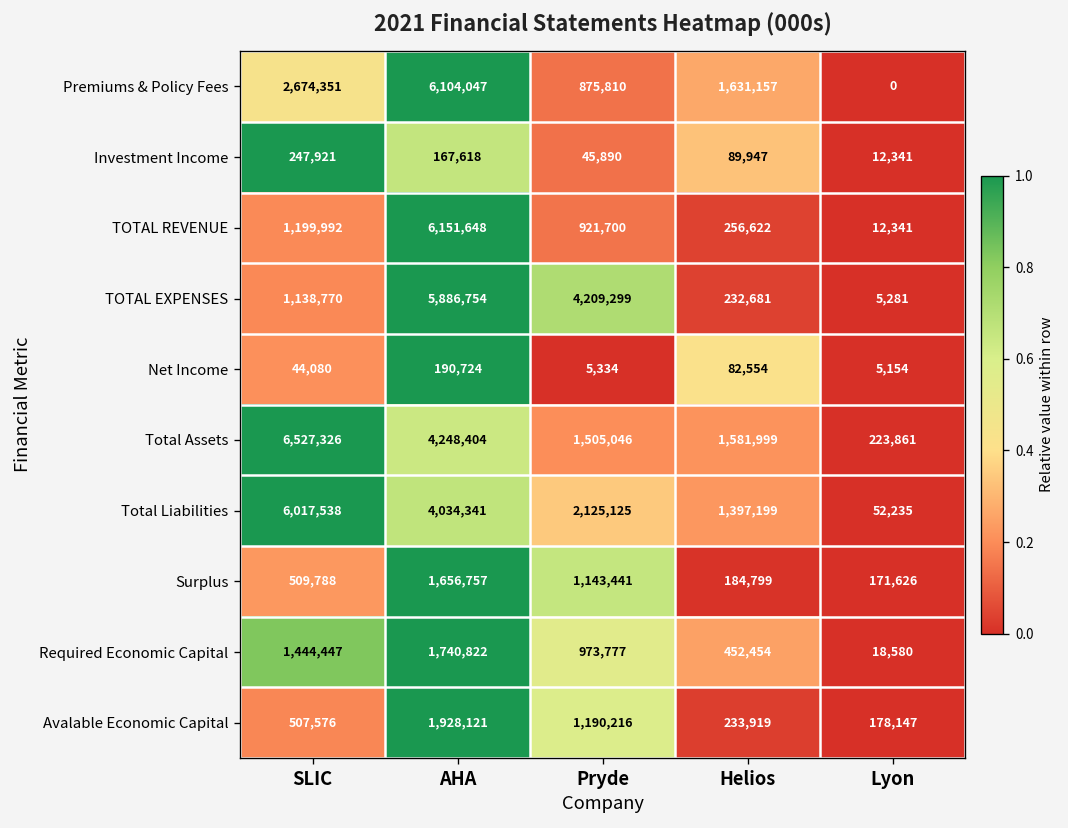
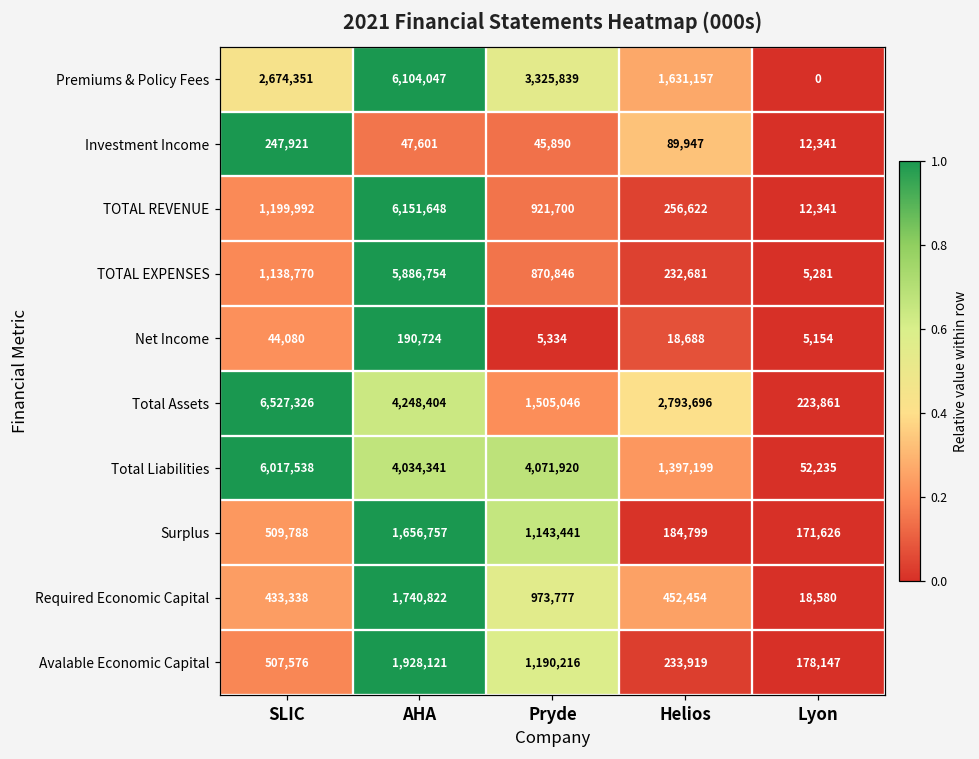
  {
    "Premiums & Policy Fees": {
      "SLIC": "2,674,351",
      "AHA": "6,104,047",
-     "Pryde": "875,810",
+     "Pryde": "3,325,839",
      "Helios": "1,631,157",
      "Lyon": "0"
    },
    "Investment Income": {
      "SLIC": "247,921",
-     "AHA": "167,618",
+     "AHA": "47,601",
      "Pryde": "45,890",
      "Helios": "89,947",
      "Lyon": "12,341"
    },
    "TOTAL REVENUE": {
      "SLIC": "1,199,992",
      "AHA": "6,151,648",
      "Pryde": "921,700",
      "Helios": "256,622",
      "Lyon": "12,341"
    },
    "TOTAL EXPENSES": {
      "SLIC": "1,138,770",
      "AHA": "5,886,754",
-     "Pryde": "4,209,299",
+     "Pryde": "870,846",
      "Helios": "232,681",
      "Lyon": "5,281"
    },
    "Net Income": {
      "SLIC": "44,080",
      "AHA": "190,724",
      "Pryde": "5,334",
-     "Helios": "82,554",
+     "Helios": "18,688",
      "Lyon": "5,154"
    },
    "Total Assets": {
      "SLIC": "6,527,326",
      "AHA": "4,248,404",
      "Pryde": "1,505,046",
-     "Helios": "1,581,999",
+     "Helios": "2,793,696",
      "Lyon": "223,861"
    },
    "Total Liabilities": {
      "SLIC": "6,017,538",
      "AHA": "4,034,341",
-     "Pryde": "2,125,125",
+     "Pryde": "4,071,920",
      "Helios": "1,397,199",
      "Lyon": "52,235"
    },
    "Surplus": {
      "SLIC": "509,788",
      "AHA": "1,656,757",
      "Pryde": "1,143,441",
      "Helios": "184,799",
      "Lyon": "171,626"
    },
    "Required Economic Capital": {
-     "SLIC": "1,444,447",
+     "SLIC": "433,338",
      "AHA": "1,740,822",
      "Pryde": "973,777",
      "Helios": "452,454",
      "Lyon": "18,580"
    },
    "Avalable Economic Capital": {
      "SLIC": "507,576",
      "AHA": "1,928,121",
      "Pryde": "1,190,216",
      "Helios": "233,919",
      "Lyon": "178,147"
    }
  }
